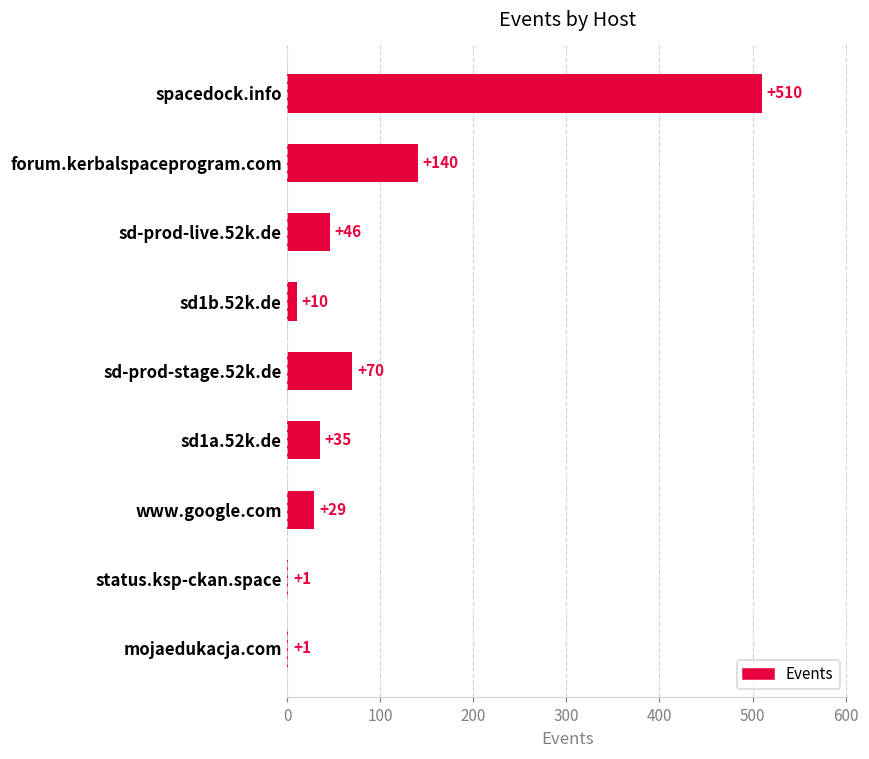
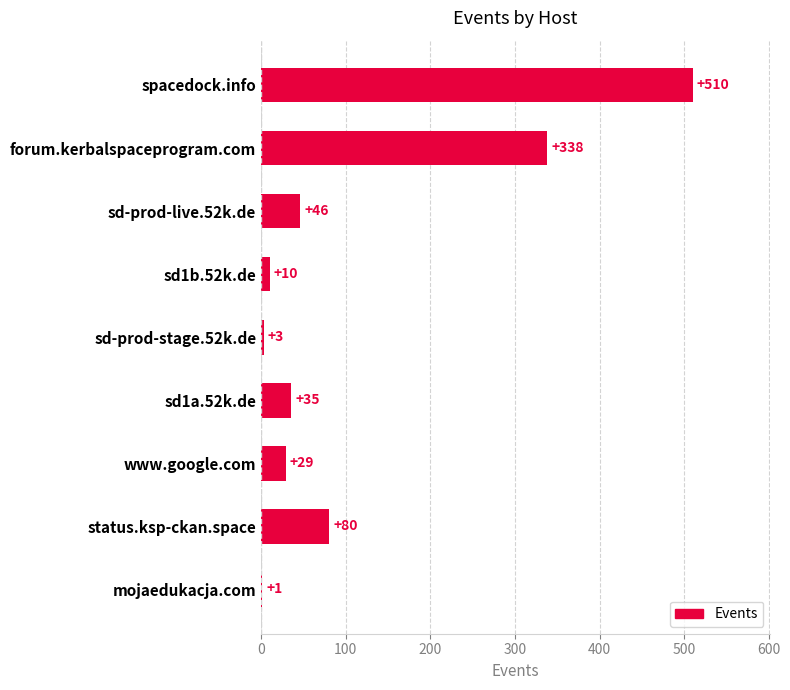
  {
    "spacedock.info": "+510",
-   "forum.kerbalspaceprogram.com": "+140",
+   "forum.kerbalspaceprogram.com": "+338",
    "sd-prod-live.52k.de": "+46",
    "sd1b.52k.de": "+10",
-   "sd-prod-stage.52k.de": "+70",
+   "sd-prod-stage.52k.de": "+3",
    "sd1a.52k.de": "+35",
    "www.google.com": "+29",
-   "status.ksp-ckan.space": "+1",
+   "status.ksp-ckan.space": "+80",
    "mojaedukacja.com": "+1"
  }
